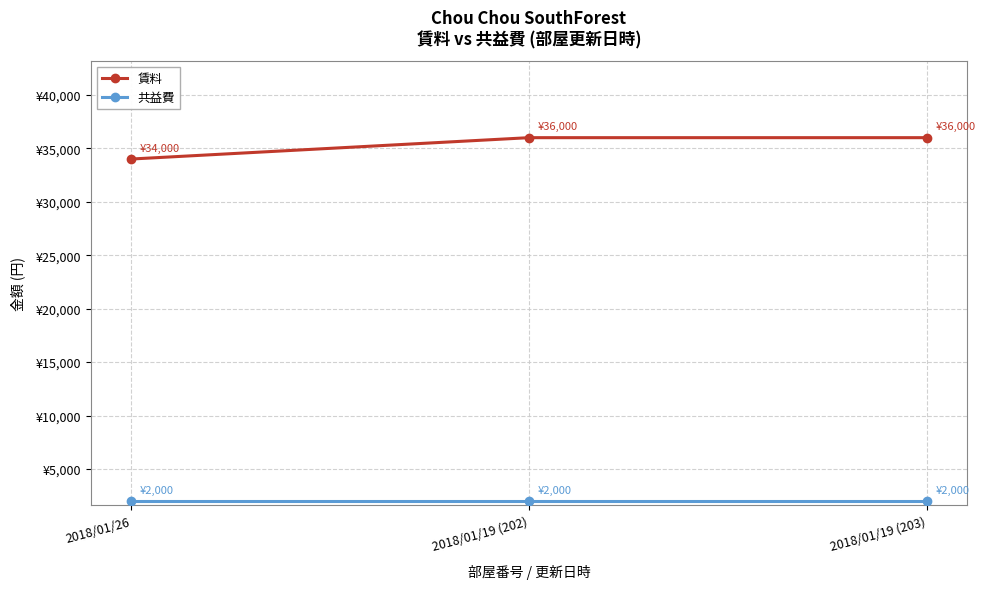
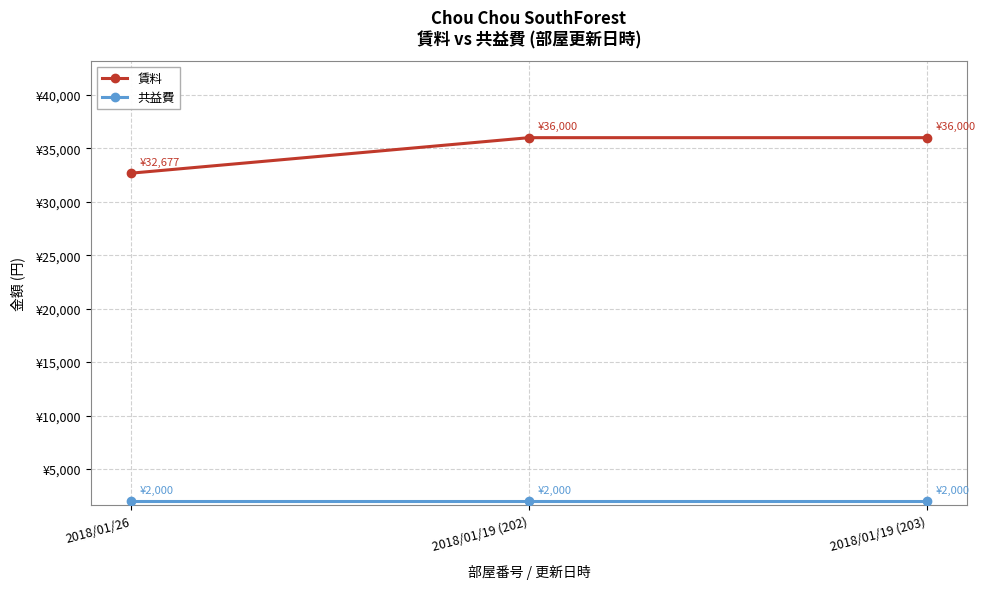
  {
    "賃料": {
-     "2018/01/26": "¥34,000",
+     "2018/01/26": "¥32,677",
      "2018/01/19 (202)": "¥36,000",
      "2018/01/19 (203)": "¥36,000"
    },
    "共益費": {
      "2018/01/26": "¥2,000",
      "2018/01/19 (202)": "¥2,000",
      "2018/01/19 (203)": "¥2,000"
    }
  }
